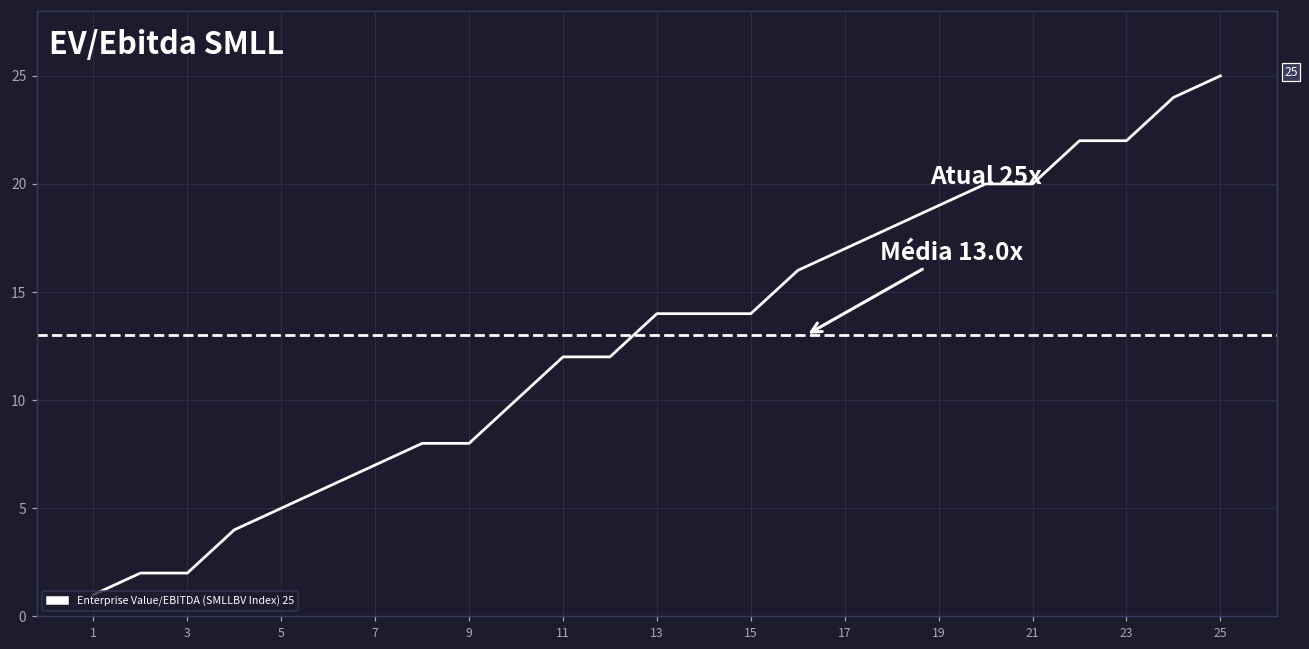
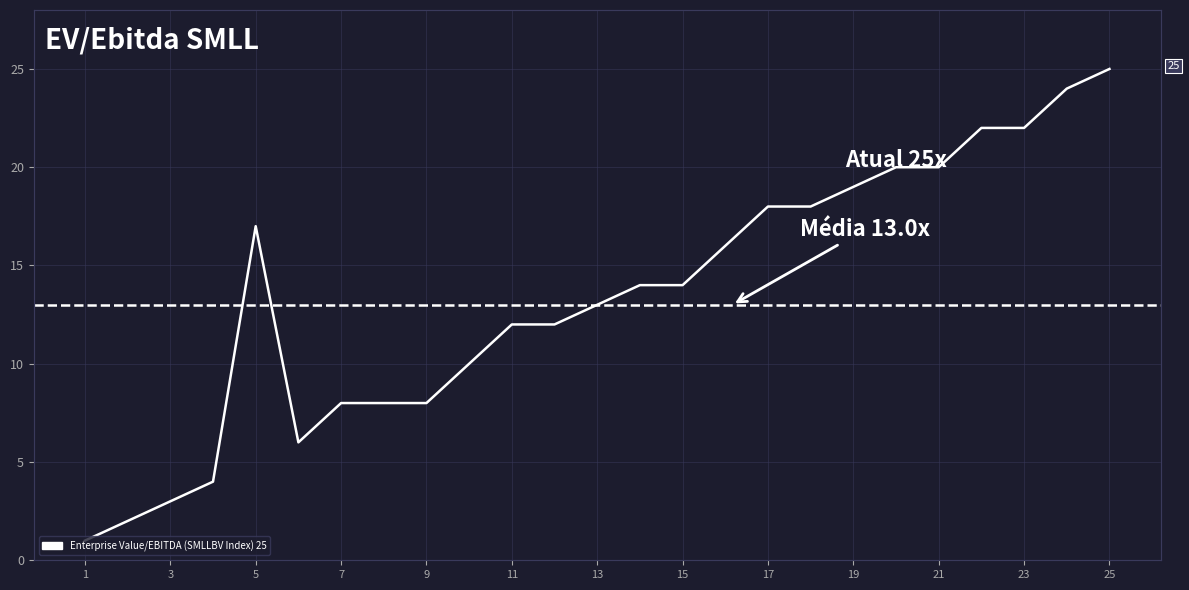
  {
-   "3": 2,
-   "5": 5,
-   "7": 7,
+   "3": 3,
+   "5": 17,
+   "7": 8,
    "9": 8,
    "11": 12,
-   "13": 14,
+   "13": 13,
    "15": 14,
-   "17": 17,
+   "17": 18,
    "19": 19,
    "23": 22,
    "25": 25
  }
